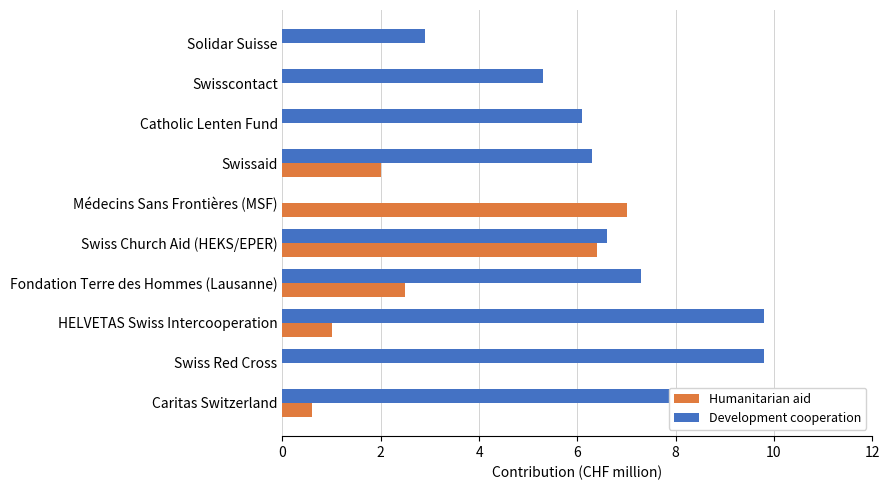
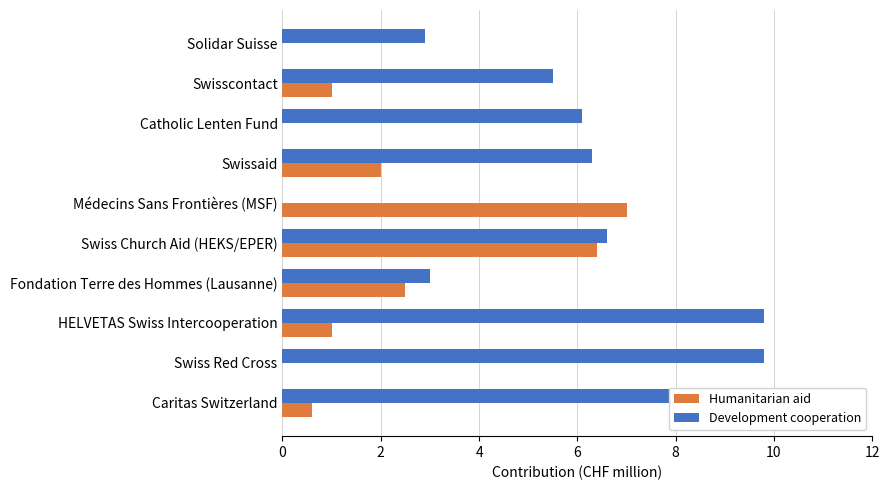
  {
    "Humanitarian aid": {
      "Solidar Suisse": 0,
-     "Swisscontact": 0,
+     "Swisscontact": 1,
      "Catholic Lenten Fund": 0,
      "Swissaid": 2,
      "Médecins Sans Frontières (MSF)": 7,
      "Swiss Church Aid (HEKS/EPER)": 6.4,
      "Fondation Terre des Hommes (Lausanne)": 2.5,
      "HELVETAS Swiss Intercooperation": 1,
      "Swiss Red Cross": 0,
      "Caritas Switzerland": 0.6
    },
    "Development cooperation": {
      "Solidar Suisse": 2.9,
-     "Swisscontact": 5.3,
+     "Swisscontact": 5.5,
      "Catholic Lenten Fund": 6.1,
      "Swissaid": 6.3,
      "Médecins Sans Frontières (MSF)": 0.0,
      "Swiss Church Aid (HEKS/EPER)": 6.6,
-     "Fondation Terre des Hommes (Lausanne)": 7.3,
+     "Fondation Terre des Hommes (Lausanne)": 3.0,
      "HELVETAS Swiss Intercooperation": 9.8,
      "Swiss Red Cross": 9.8
    }
  }
